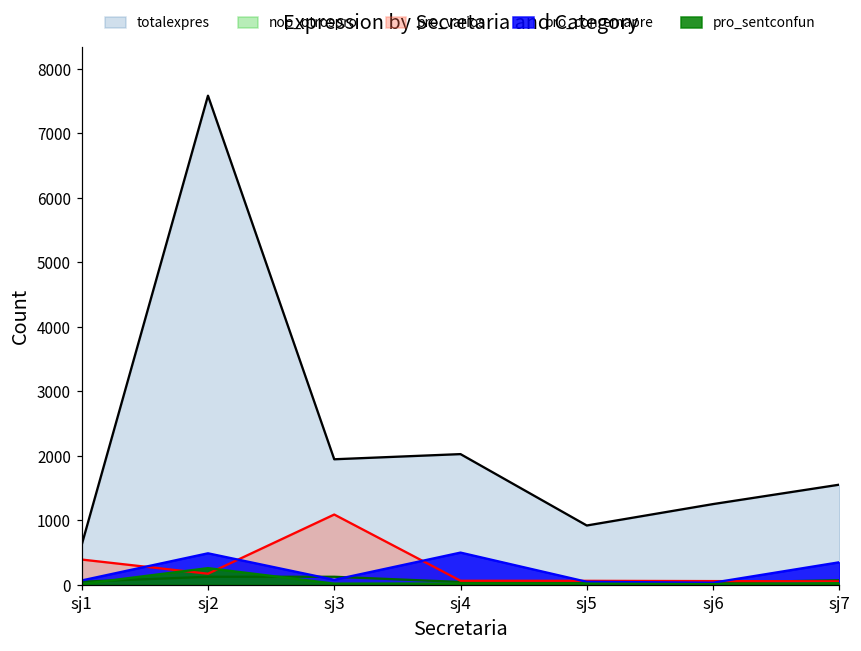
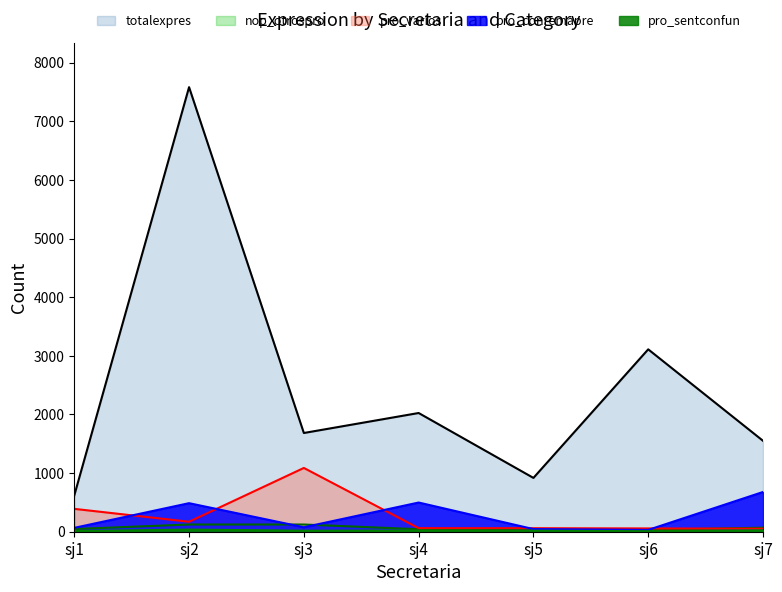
  {
    "totalexpres": {
      "sj1": 600,
      "sj2": 7600,
-     "sj3": 1900,
+     "sj3": 1700,
      "sj4": 2000,
      "sj5": 900,
-     "sj6": 1300,
+     "sj6": 3100,
      "sj7": 1600
    },
    "nop_otrospro": {
      "sj2": 100,
      "sj3": 100
    },
    "pro_varios": {
      "sj1": 400,
      "sj2": 200,
      "sj3": 1100
    },
    "pro_conremapre": {
      "sj2": 500,
      "sj3": 100,
      "sj4": 500,
-     "sj7": 300
+     "sj7": 700
    },
    "pro_sentconfun": {
-     "sj2": 300,
+     "sj2": 0,
      "sj3": 0
    }
  }
